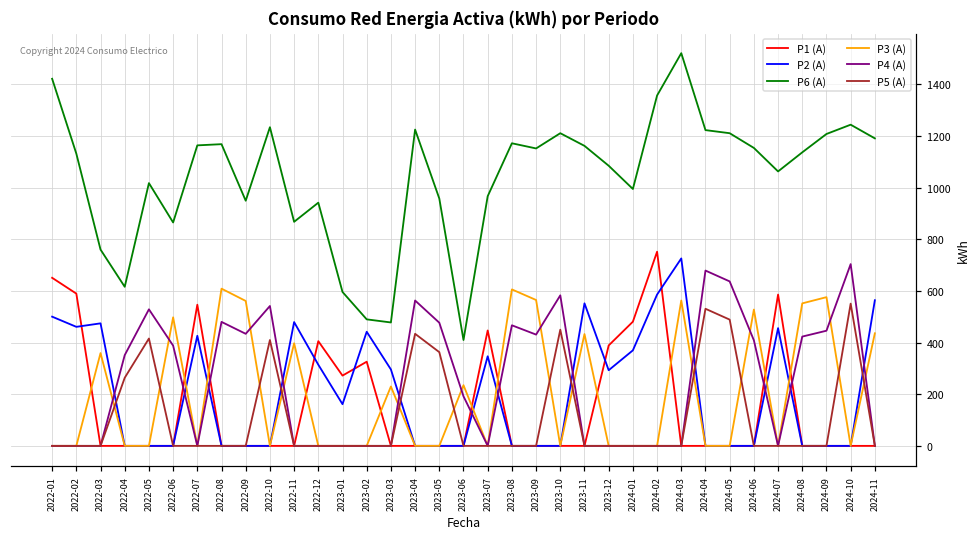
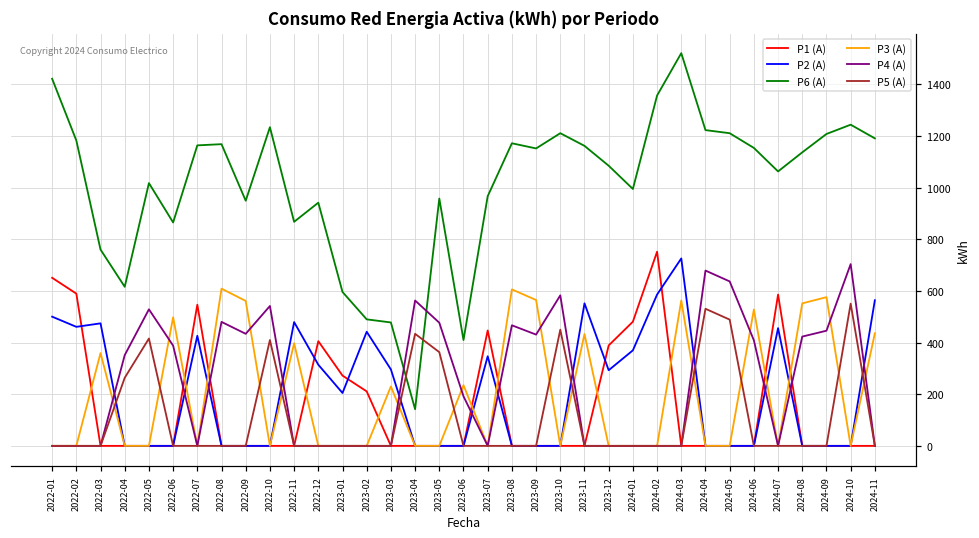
  {
    "P1 (A)": {
      "2022-01": 650,
      "2022-02": 590,
      "2022-07": 550,
      "2022-12": 410,
      "2023-01": 270,
-     "2023-02": 330,
+     "2023-02": 210,
      "2023-07": 450,
      "2023-12": 390,
      "2024-01": 480,
      "2024-02": 750,
      "2024-07": 590
    },
    "P2 (A)": {
      "2022-01": 500,
      "2022-02": 460,
      "2022-03": 470,
      "2022-07": 430,
      "2022-11": 480,
      "2022-12": 310,
-     "2023-01": 160,
+     "2023-01": 200,
      "2023-02": 440,
      "2023-03": 300,
      "2023-07": 350,
      "2023-11": 550,
      "2023-12": 290,
      "2024-01": 370,
      "2024-02": 590,
      "2024-03": 730,
      "2024-07": 460,
      "2024-11": 560
    },
    "P6 (A)": {
-     "2022-02": 1130,
+     "2022-02": 1180,
      "2022-03": 760,
      "2022-04": 620,
      "2022-05": 1020,
      "2022-06": 870,
      "2022-07": 1160,
      "2022-08": 1170,
      "2022-09": 950,
      "2022-10": 1230,
      "2022-11": 870,
      "2022-12": 940,
      "2023-01": 600,
      "2023-02": 490,
      "2023-03": 480,
-     "2023-04": 1230,
+     "2023-04": 140,
      "2023-05": 960,
      "2023-06": 410,
      "2023-07": 970,
      "2023-08": 1170,
      "2023-09": 1150,
      "2023-10": 1210,
      "2023-11": 1160,
      "2023-12": 1090,
      "2024-01": 1000,
      "2024-02": 1360,
      "2024-03": 1520,
      "2024-04": 1220,
      "2024-05": 1210,
      "2024-06": 1150,
      "2024-07": 1060,
      "2024-08": 1140,
      "2024-09": 1210,
      "2024-10": 1240,
      "2024-11": 1190
    },
    "P3 (A)": {
      "2022-03": 360,
      "2022-06": 500,
      "2022-08": 610,
      "2022-09": 560,
      "2022-11": 400,
      "2023-03": 230,
      "2023-06": 240,
      "2023-08": 610,
      "2023-09": 570,
      "2023-11": 430,
      "2024-03": 560,
      "2024-06": 530,
      "2024-08": 550,
      "2024-09": 580,
      "2024-11": 440
    },
    "P4 (A)": {
      "2022-04": 350,
      "2022-05": 530,
      "2022-06": 390,
      "2022-08": 480,
      "2022-09": 430,
      "2022-10": 540,
      "2023-04": 560,
      "2023-05": 480,
      "2023-06": 190,
      "2023-08": 470,
      "2023-09": 430,
      "2023-10": 580,
      "2024-04": 680,
      "2024-05": 640,
      "2024-06": 410,
      "2024-08": 420,
      "2024-09": 450,
      "2024-10": 700
    },
    "P5 (A)": {
      "2022-04": 260,
      "2022-05": 420,
      "2022-10": 410,
      "2023-04": 430,
      "2023-05": 360,
      "2023-10": 450,
      "2024-04": 530,
      "2024-05": 490,
      "2024-10": 550
    }
  }
